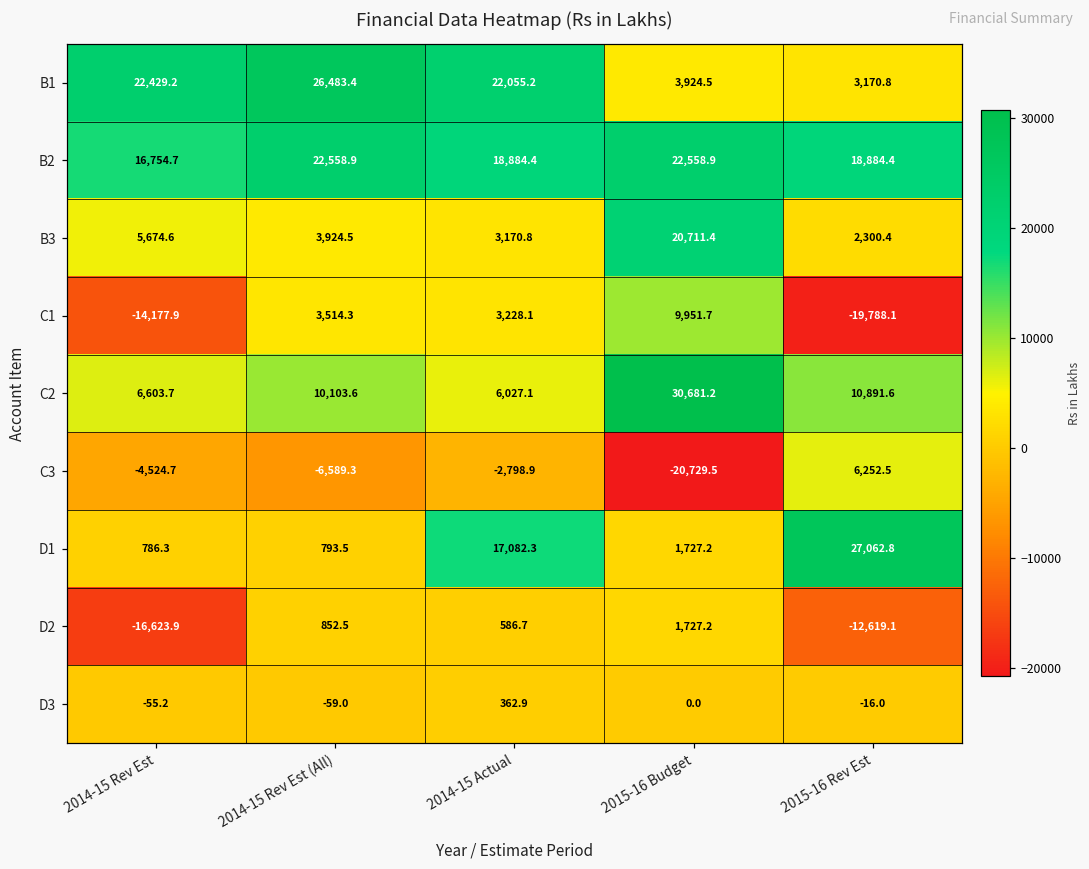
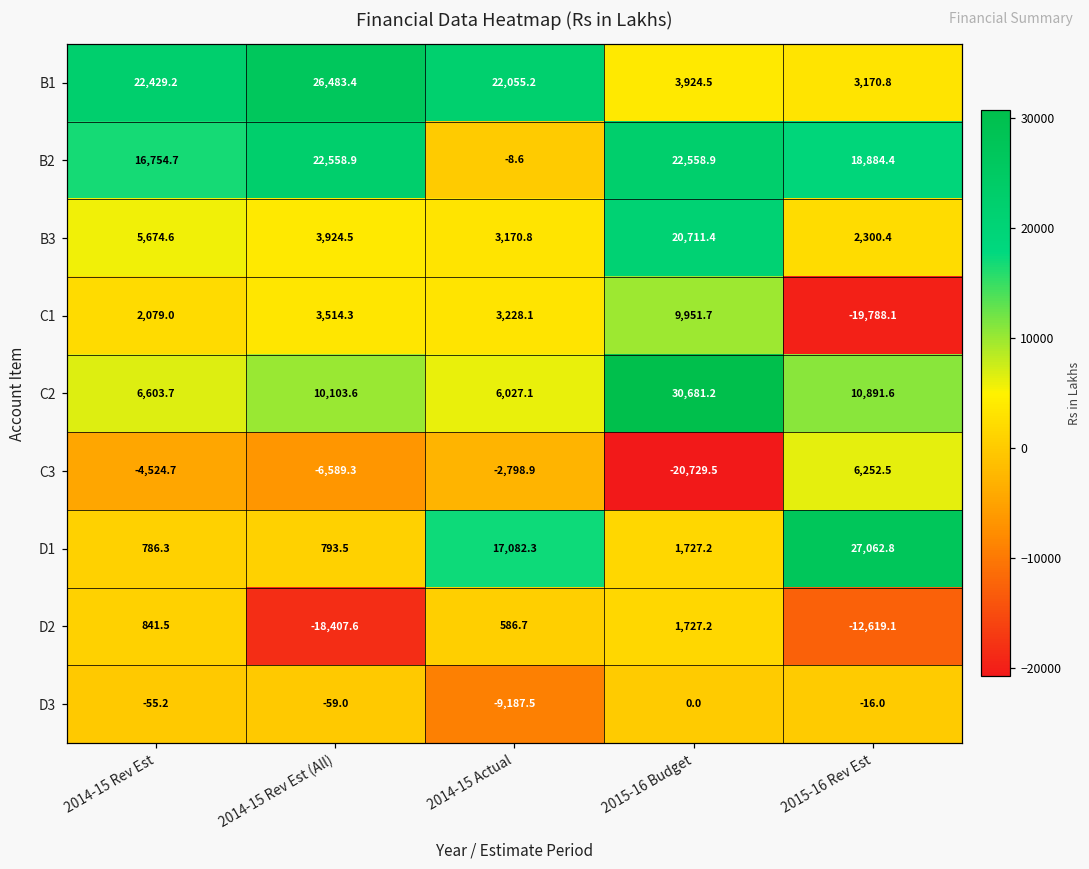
  {
    "B1": {
      "2014-15 Rev Est": "22,429.2",
      "2014-15 Rev Est (All)": "26,483.4",
      "2014-15 Actual": "22,055.2",
      "2015-16 Budget": "3,924.5",
      "2015-16 Rev Est": "3,170.8"
    },
    "B2": {
      "2014-15 Rev Est": "16,754.7",
      "2014-15 Rev Est (All)": "22,558.9",
-     "2014-15 Actual": "18,884.4",
+     "2014-15 Actual": "-8.6",
      "2015-16 Budget": "22,558.9",
      "2015-16 Rev Est": "18,884.4"
    },
    "B3": {
      "2014-15 Rev Est": "5,674.6",
      "2014-15 Rev Est (All)": "3,924.5",
      "2014-15 Actual": "3,170.8",
      "2015-16 Budget": "20,711.4",
      "2015-16 Rev Est": "2,300.4"
    },
    "C1": {
-     "2014-15 Rev Est": "-14,177.9",
+     "2014-15 Rev Est": "2,079.0",
      "2014-15 Rev Est (All)": "3,514.3",
      "2014-15 Actual": "3,228.1",
      "2015-16 Budget": "9,951.7",
      "2015-16 Rev Est": "-19,788.1"
    },
    "C2": {
      "2014-15 Rev Est": "6,603.7",
      "2014-15 Rev Est (All)": "10,103.6",
      "2014-15 Actual": "6,027.1",
      "2015-16 Budget": "30,681.2",
      "2015-16 Rev Est": "10,891.6"
    },
    "C3": {
      "2014-15 Rev Est": "-4,524.7",
      "2014-15 Rev Est (All)": "-6,589.3",
      "2014-15 Actual": "-2,798.9",
      "2015-16 Budget": "-20,729.5",
      "2015-16 Rev Est": "6,252.5"
    },
    "D1": {
      "2014-15 Rev Est": "786.3",
      "2014-15 Rev Est (All)": "793.5",
      "2014-15 Actual": "17,082.3",
      "2015-16 Budget": "1,727.2",
      "2015-16 Rev Est": "27,062.8"
    },
    "D2": {
-     "2014-15 Rev Est": "-16,623.9",
-     "2014-15 Rev Est (All)": "852.5",
+     "2014-15 Rev Est": "841.5",
+     "2014-15 Rev Est (All)": "-18,407.6",
      "2014-15 Actual": "586.7",
      "2015-16 Budget": "1,727.2",
      "2015-16 Rev Est": "-12,619.1"
    },
    "D3": {
      "2014-15 Rev Est": "-55.2",
      "2014-15 Rev Est (All)": "-59.0",
-     "2014-15 Actual": "362.9",
+     "2014-15 Actual": "-9,187.5",
      "2015-16 Budget": "0.0",
      "2015-16 Rev Est": "-16.0"
    }
  }
